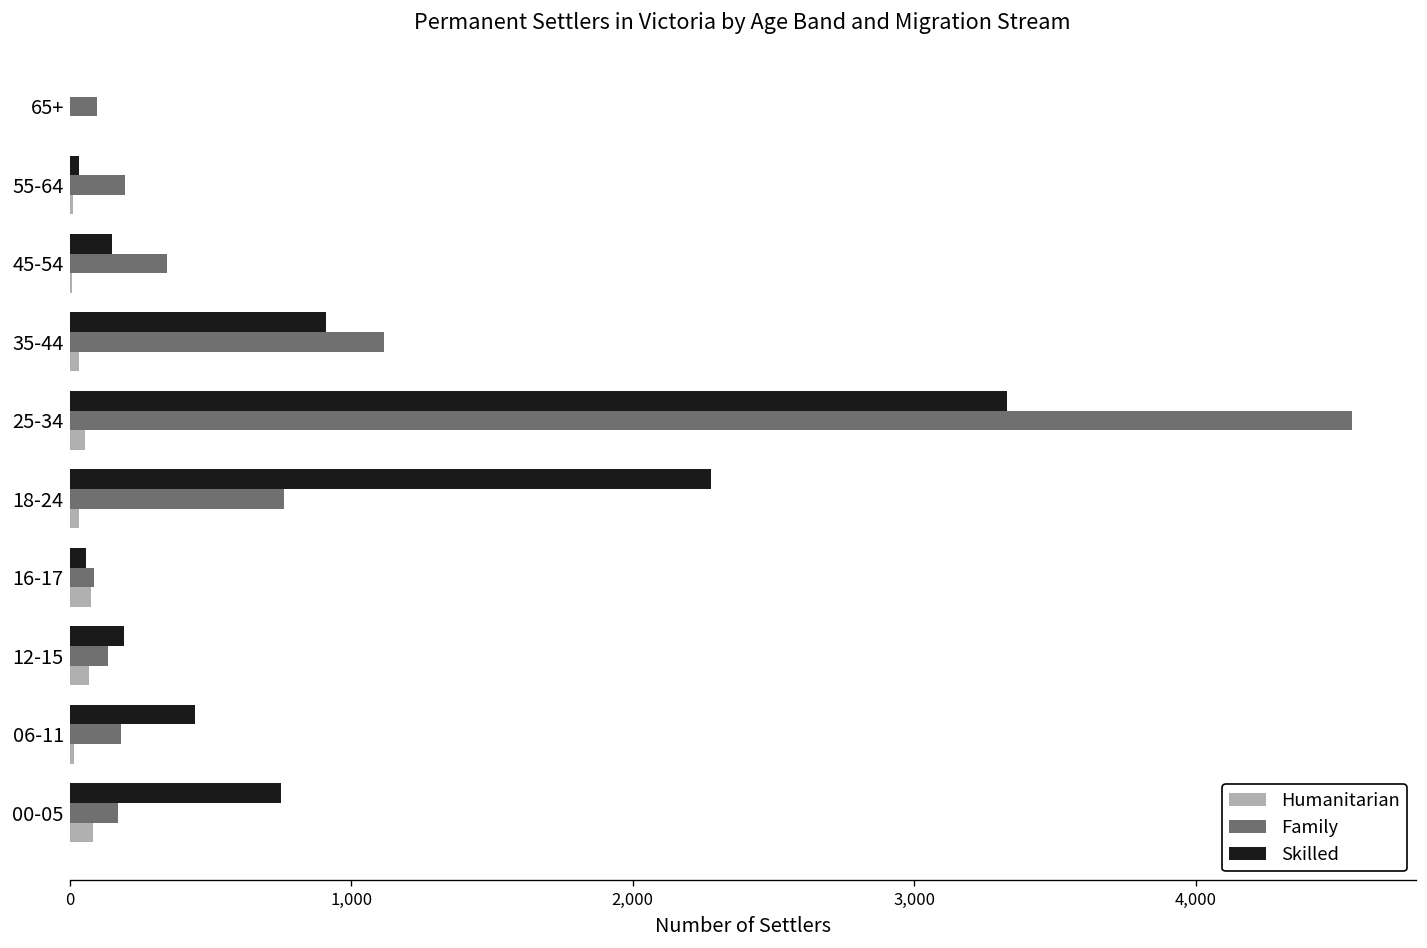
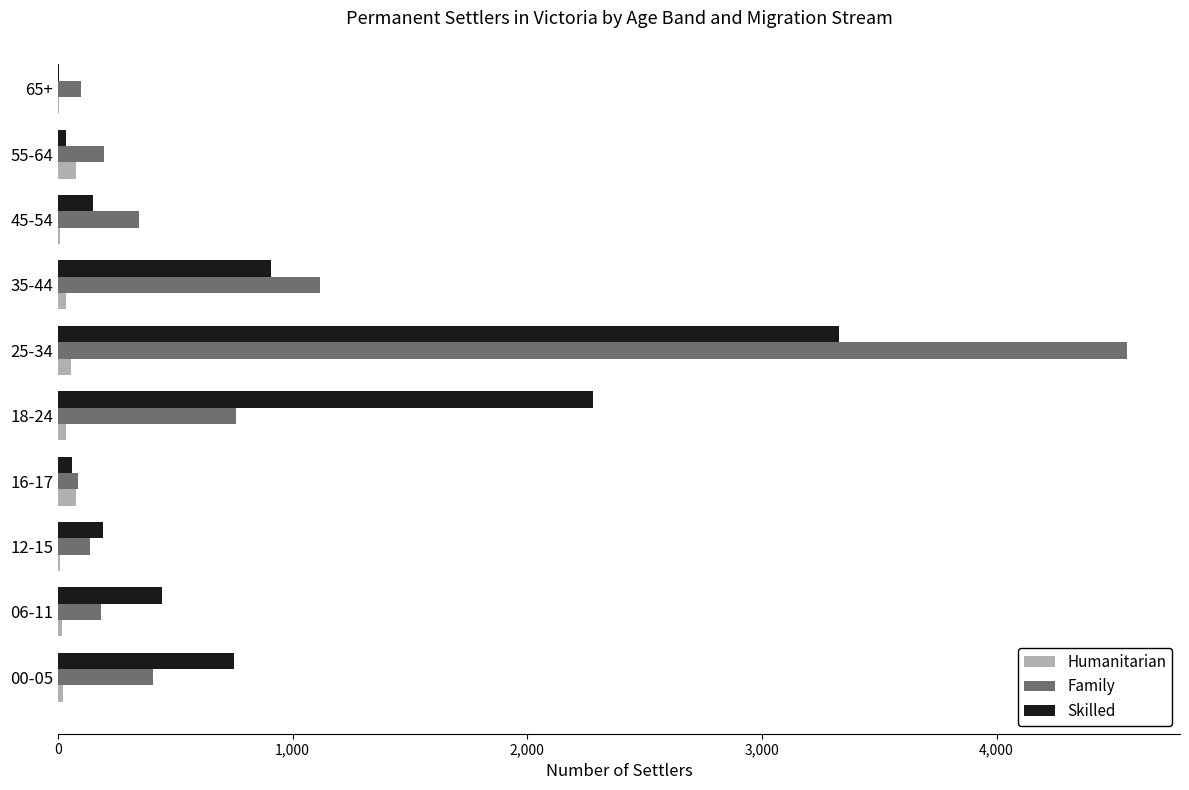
  {
    "Humanitarian": {
-     "55-64": "10",
+     "55-64": "80",
      "35-44": "30",
      "25-34": "60",
      "18-24": "40",
      "16-17": "80",
-     "12-15": "70",
+     "12-15": "10",
      "06-11": "20",
-     "00-05": "80"
+     "00-05": "20"
    },
    "Family": {
      "65+": "100",
      "55-64": "200",
      "45-54": "350",
      "35-44": "1,120",
      "25-34": "4,550",
      "18-24": "760",
      "16-17": "90",
      "12-15": "140",
      "06-11": "180",
-     "00-05": "170"
+     "00-05": "410"
    },
    "Skilled": {
      "55-64": "30",
      "45-54": "150",
      "35-44": "910",
      "25-34": "3,330",
      "18-24": "2,280",
      "16-17": "60",
      "12-15": "190",
      "06-11": "450",
      "00-05": "750"
    }
  }
